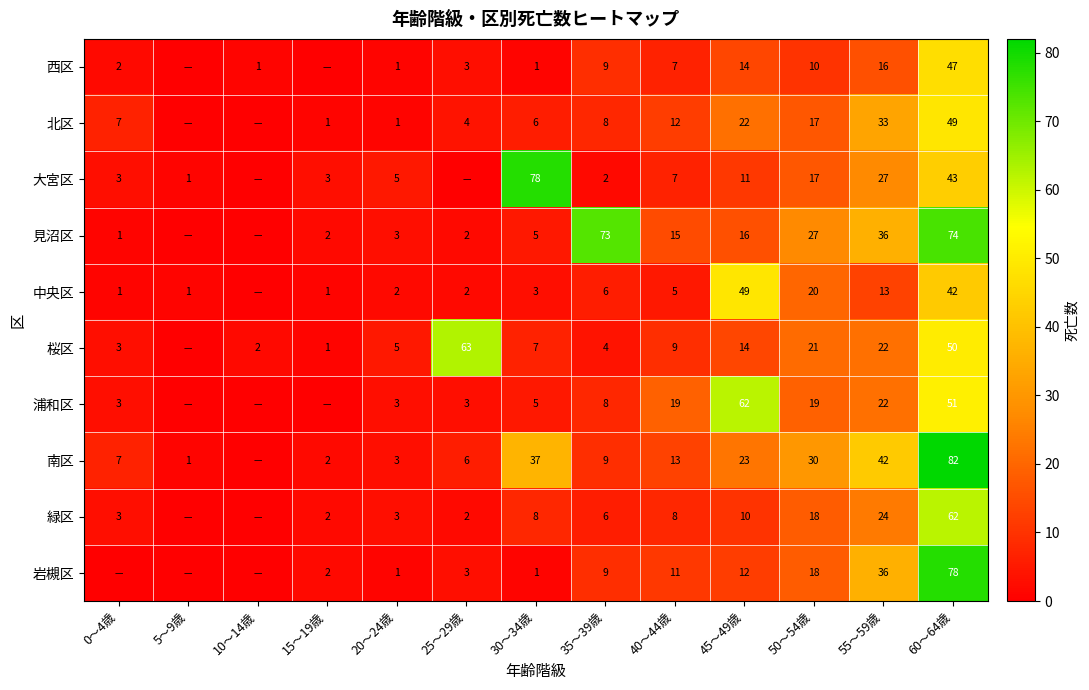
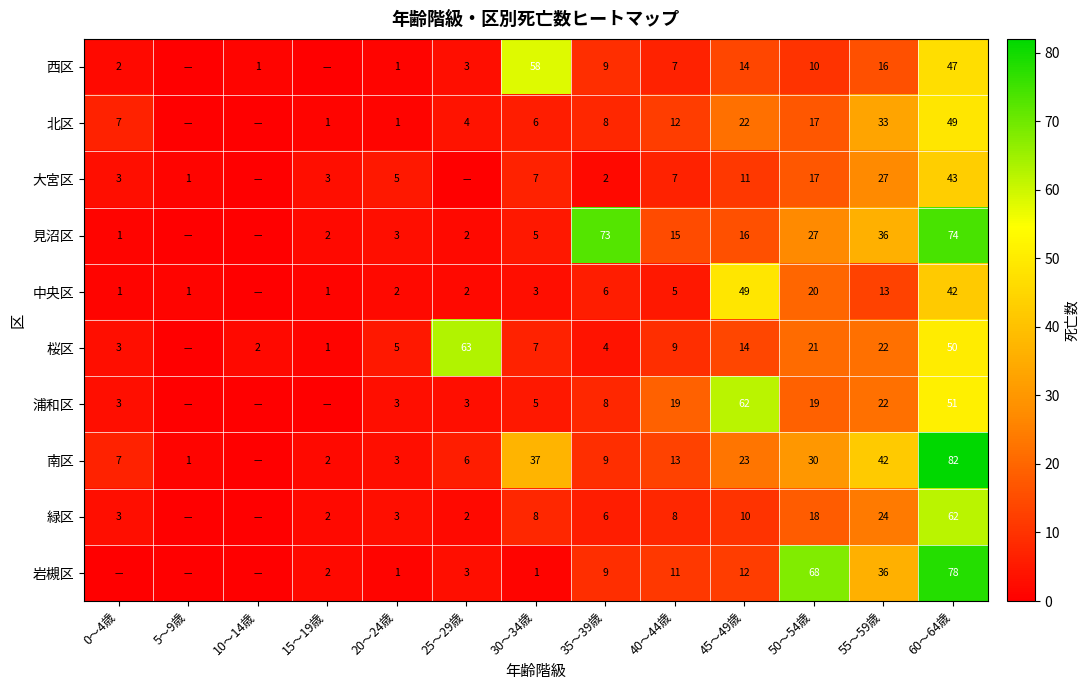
  {
    "西区": {
      "0～4歳": 2,
      "10～14歳": 1,
      "20～24歳": 1,
      "25～29歳": 3,
-     "30～34歳": 1,
+     "30～34歳": 58,
      "35～39歳": 9,
      "40～44歳": 7,
      "45～49歳": 14,
      "50～54歳": 10,
      "55～59歳": 16,
      "60～64歳": 47
    },
    "北区": {
      "0～4歳": 7,
      "15～19歳": 1,
      "20～24歳": 1,
      "25～29歳": 4,
      "30～34歳": 6,
      "35～39歳": 8,
      "40～44歳": 12,
      "45～49歳": 22,
      "50～54歳": 17,
      "55～59歳": 33,
      "60～64歳": 49
    },
    "大宮区": {
      "0～4歳": 3,
      "5～9歳": 1,
      "15～19歳": 3,
      "20～24歳": 5,
-     "30～34歳": 78,
+     "30～34歳": 7,
      "35～39歳": 2,
      "40～44歳": 7,
      "45～49歳": 11,
      "50～54歳": 17,
      "55～59歳": 27,
      "60～64歳": 43
    },
    "見沼区": {
      "0～4歳": 1,
      "15～19歳": 2,
      "20～24歳": 3,
      "25～29歳": 2,
      "30～34歳": 5,
      "35～39歳": 73,
      "40～44歳": 15,
      "45～49歳": 16,
      "50～54歳": 27,
      "55～59歳": 36,
      "60～64歳": 74
    },
    "中央区": {
      "0～4歳": 1,
      "5～9歳": 1,
      "15～19歳": 1,
      "20～24歳": 2,
      "25～29歳": 2,
      "30～34歳": 3,
      "35～39歳": 6,
      "40～44歳": 5,
      "45～49歳": 49,
      "50～54歳": 20,
      "55～59歳": 13,
      "60～64歳": 42
    },
    "桜区": {
      "0～4歳": 3,
      "10～14歳": 2,
      "15～19歳": 1,
      "20～24歳": 5,
      "25～29歳": 63,
      "30～34歳": 7,
      "35～39歳": 4,
      "40～44歳": 9,
      "45～49歳": 14,
      "50～54歳": 21,
      "55～59歳": 22,
      "60～64歳": 50
    },
    "浦和区": {
      "0～4歳": 3,
      "20～24歳": 3,
      "25～29歳": 3,
      "30～34歳": 5,
      "35～39歳": 8,
      "40～44歳": 19,
      "45～49歳": 62,
      "50～54歳": 19,
      "55～59歳": 22,
      "60～64歳": 51
    },
    "南区": {
      "0～4歳": 7,
      "5～9歳": 1,
      "15～19歳": 2,
      "20～24歳": 3,
      "25～29歳": 6,
      "30～34歳": 37,
      "35～39歳": 9,
      "40～44歳": 13,
      "45～49歳": 23,
      "50～54歳": 30,
      "55～59歳": 42,
      "60～64歳": 82
    },
    "緑区": {
      "0～4歳": 3,
      "15～19歳": 2,
      "20～24歳": 3,
      "25～29歳": 2,
      "30～34歳": 8,
      "35～39歳": 6,
      "40～44歳": 8,
      "45～49歳": 10,
      "50～54歳": 18,
      "55～59歳": 24,
      "60～64歳": 62
    },
    "岩槻区": {
      "15～19歳": 2,
      "20～24歳": 1,
      "25～29歳": 3,
      "30～34歳": 1,
      "35～39歳": 9,
      "40～44歳": 11,
      "45～49歳": 12,
-     "50～54歳": 18,
+     "50～54歳": 68,
      "55～59歳": 36,
      "60～64歳": 78
    }
  }
